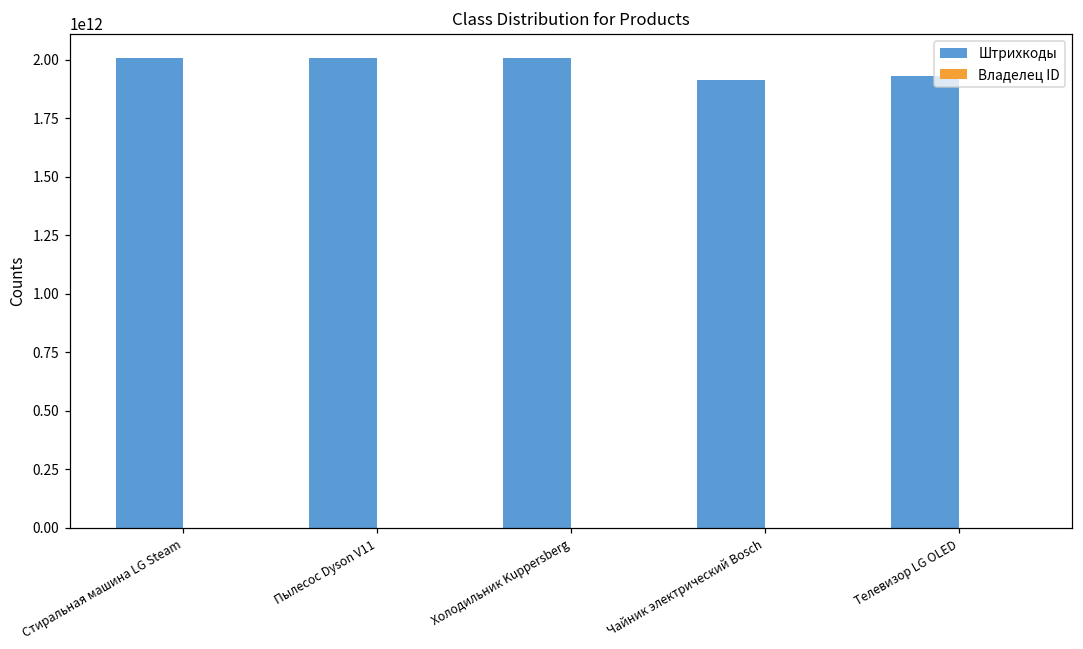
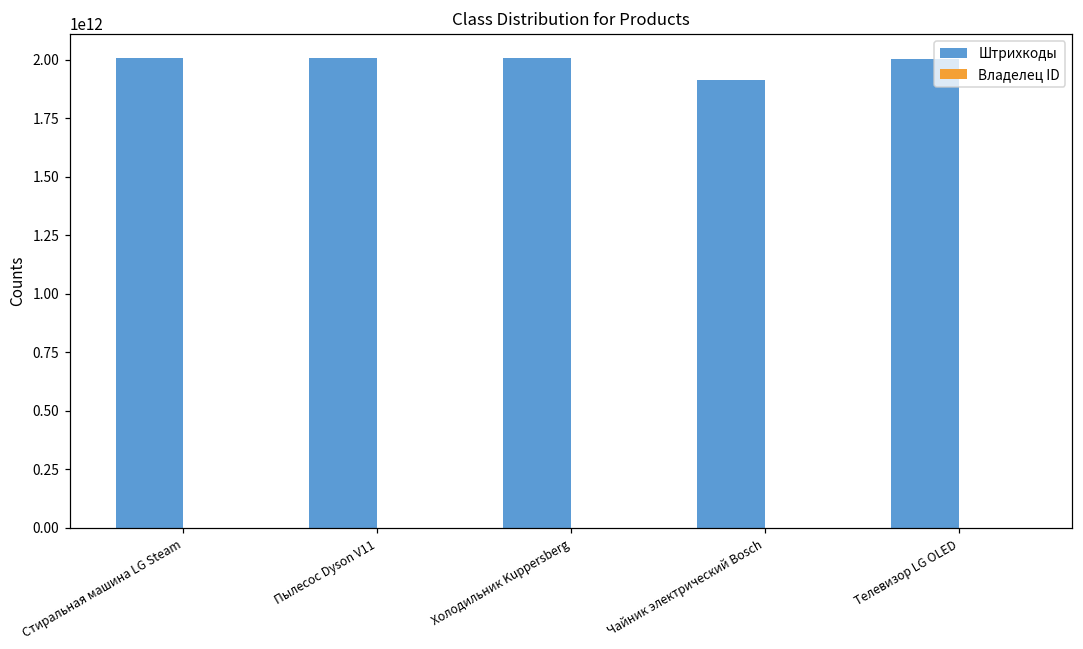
  {
    "Штрихкоды": {
      "Стиральная машина LG Steam": 2010000000000,
      "Пылесос Dyson V11": 2010000000000,
      "Холодильник Kuppersberg": 2010000000000,
      "Чайник электрический Bosch": 1910000000000,
-     "Телевизор LG OLED": 1930000000000
+     "Телевизор LG OLED": 2000000000000
    }
  }
